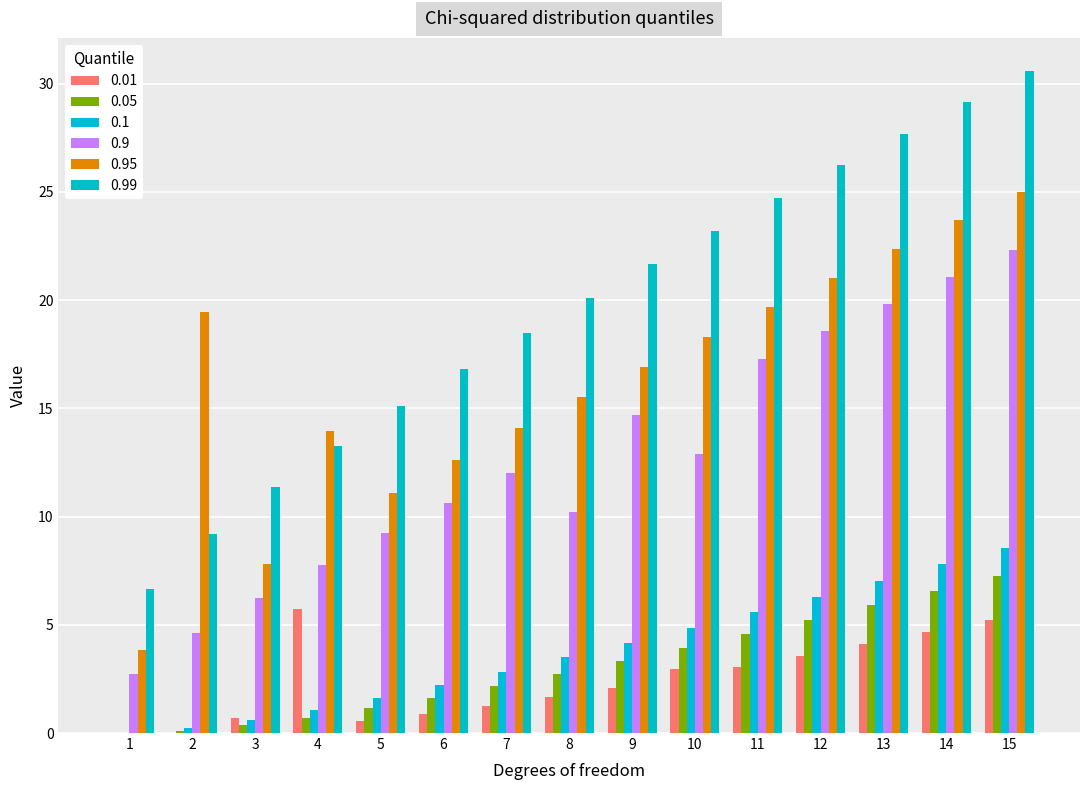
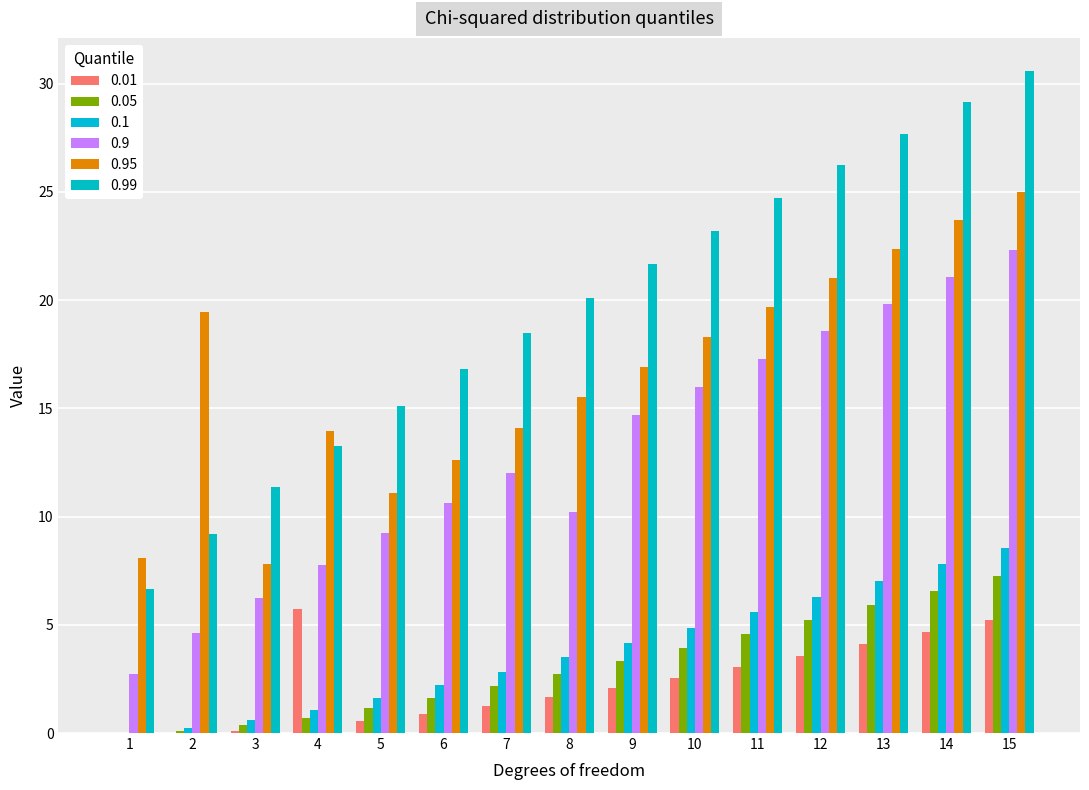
  {
    "0.01": {
-     "3": 0.7,
+     "3": 0.1,
      "4": 5.7,
      "5": 0.6,
      "6": 0.9,
      "7": 1.2,
      "8": 1.6,
      "9": 2.1,
-     "10": 3.0,
+     "10": 2.6,
      "11": 3.1,
      "12": 3.6,
      "13": 4.1,
      "14": 4.7,
      "15": 5.2
    },
    "0.05": {
      "3": 0.4,
      "4": 0.7,
      "5": 1.1,
      "6": 1.6,
      "7": 2.2,
      "8": 2.7,
      "9": 3.3,
      "10": 3.9,
      "11": 4.6,
      "12": 5.2,
      "13": 5.9,
      "14": 6.6,
      "15": 7.3
    },
    "0.9": {
      "1": 2.7,
      "2": 4.6,
      "3": 6.3,
      "4": 7.8,
      "5": 9.2,
      "6": 10.6,
      "7": 12.0,
      "8": 10.2,
      "9": 14.7,
-     "10": 12.9,
+     "10": 16.0,
      "11": 17.3,
      "12": 18.5,
      "13": 19.8,
      "14": 21.1,
      "15": 22.3
    },
    "0.95": {
-     "1": 3.8,
+     "1": 8.1,
      "2": 19.5,
      "3": 7.8,
      "4": 13.9,
      "5": 11.1,
      "6": 12.6,
      "7": 14.1,
      "8": 15.5,
      "9": 16.9,
      "10": 18.3,
      "11": 19.7,
      "12": 21.0,
      "13": 22.4,
      "14": 23.7,
      "15": 25.0
    }
  }
